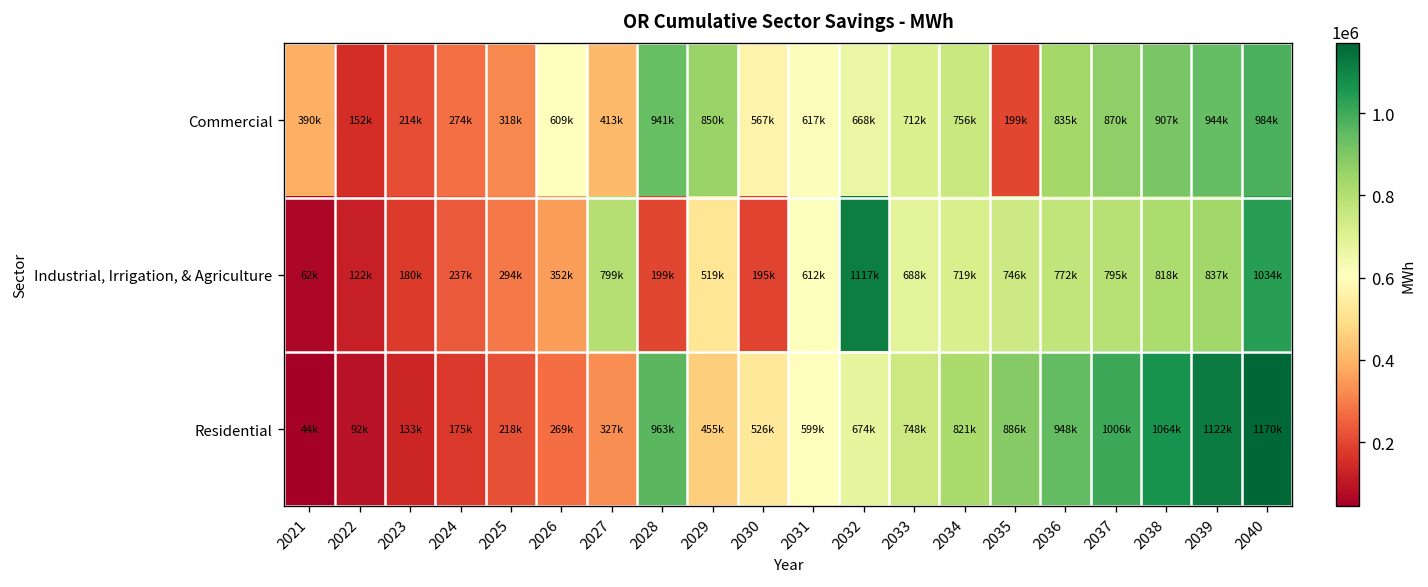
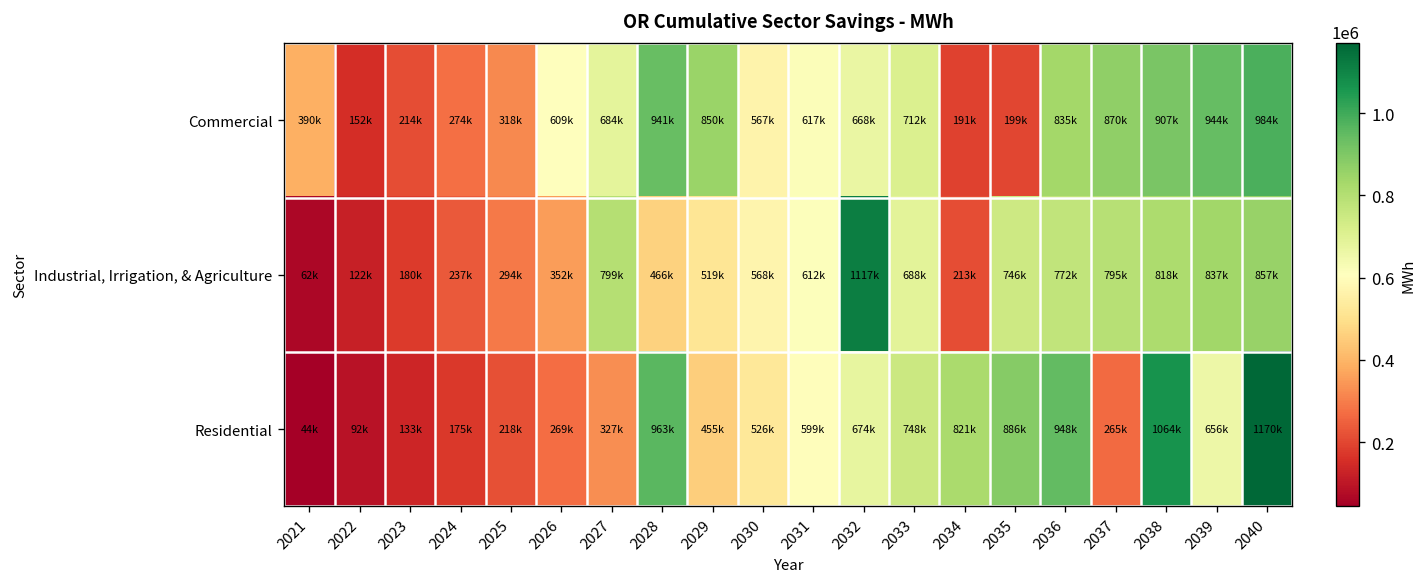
  {
    "Commercial": {
      "2021": "390k",
      "2022": "152k",
      "2023": "214k",
      "2024": "274k",
      "2025": "318k",
      "2026": "609k",
-     "2027": "413k",
+     "2027": "684k",
      "2028": "941k",
      "2029": "850k",
      "2030": "567k",
      "2031": "617k",
      "2032": "668k",
      "2033": "712k",
-     "2034": "756k",
+     "2034": "191k",
      "2035": "199k",
      "2036": "835k",
      "2037": "870k",
      "2038": "907k",
      "2039": "944k",
      "2040": "984k"
    },
    "Industrial, Irrigation, & Agriculture": {
      "2021": "62k",
      "2022": "122k",
      "2023": "180k",
      "2024": "237k",
      "2025": "294k",
      "2026": "352k",
      "2027": "799k",
-     "2028": "199k",
+     "2028": "466k",
      "2029": "519k",
-     "2030": "195k",
+     "2030": "568k",
      "2031": "612k",
      "2032": "1117k",
      "2033": "688k",
-     "2034": "719k",
+     "2034": "213k",
      "2035": "746k",
      "2036": "772k",
      "2037": "795k",
      "2038": "818k",
      "2039": "837k",
-     "2040": "1034k"
+     "2040": "857k"
    },
    "Residential": {
      "2021": "44k",
      "2022": "92k",
      "2023": "133k",
      "2024": "175k",
      "2025": "218k",
      "2026": "269k",
      "2027": "327k",
      "2028": "963k",
      "2029": "455k",
      "2030": "526k",
      "2031": "599k",
      "2032": "674k",
      "2033": "748k",
      "2034": "821k",
      "2035": "886k",
      "2036": "948k",
-     "2037": "1006k",
+     "2037": "265k",
      "2038": "1064k",
-     "2039": "1122k",
+     "2039": "656k",
      "2040": "1170k"
    }
  }
